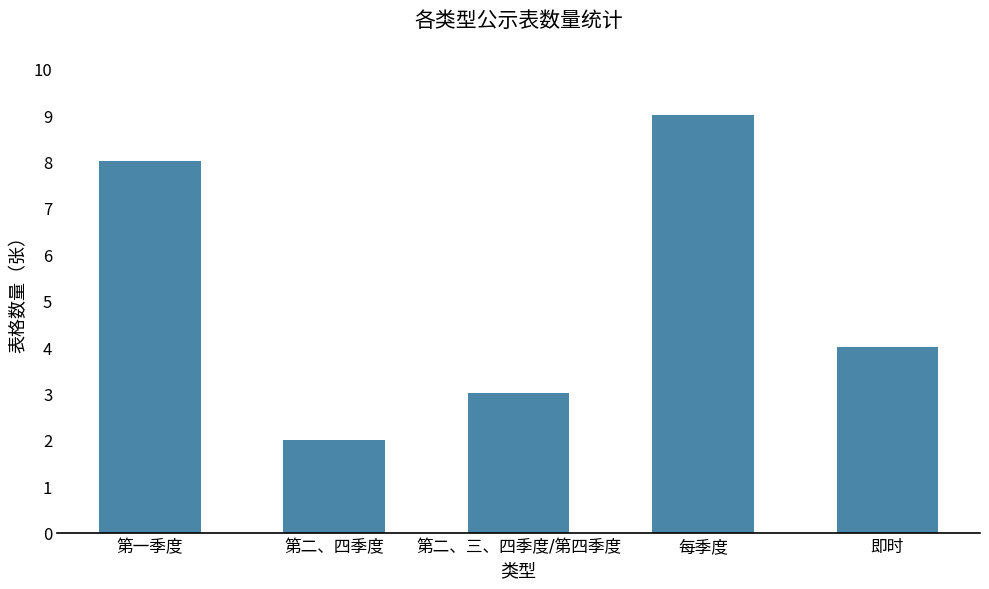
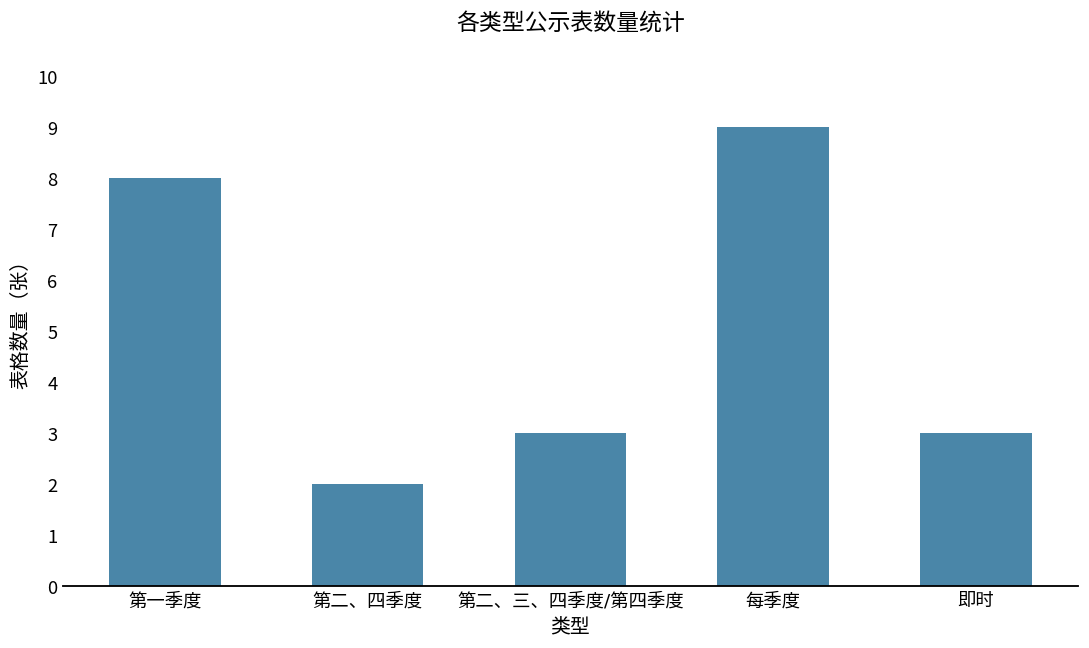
  {
    "第一季度": 8,
    "第二、四季度": 2,
    "第二、三、四季度/第四季度": 3,
    "每季度": 9,
-   "即时": 4
+   "即时": 3
  }
